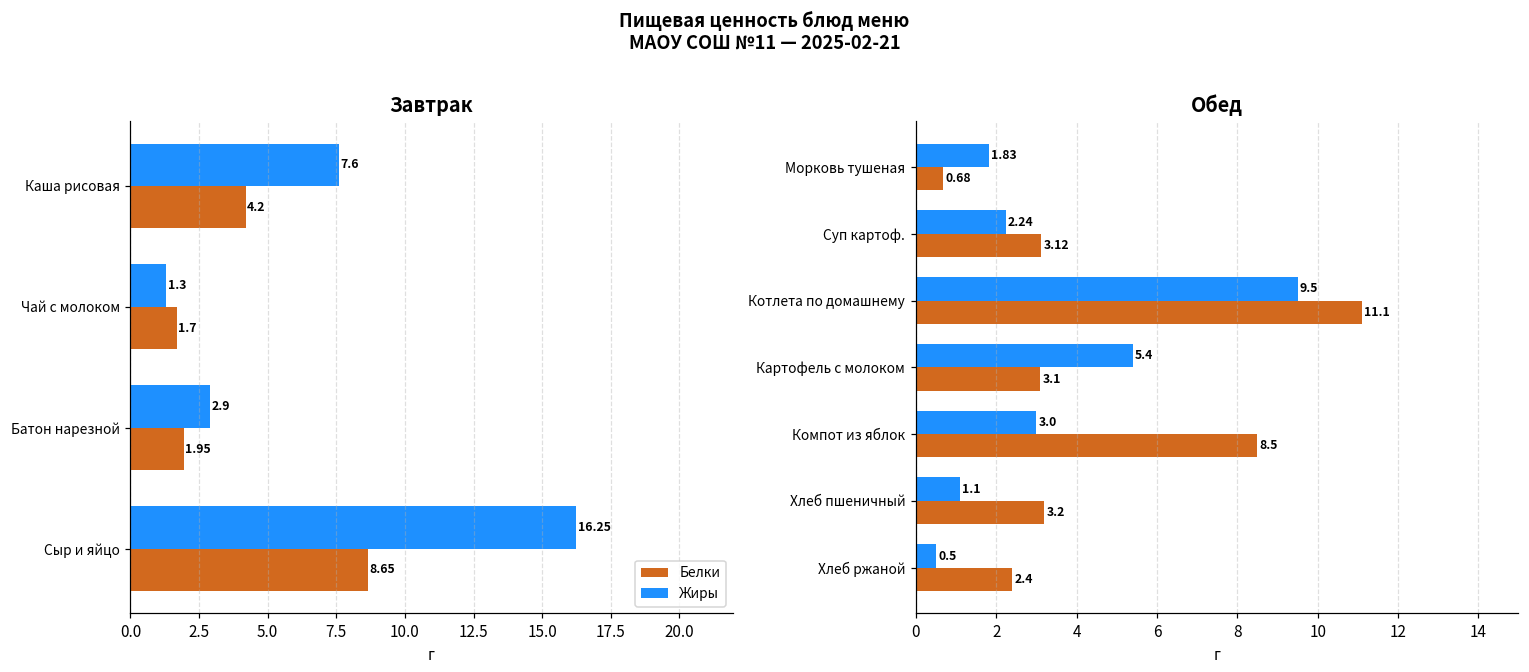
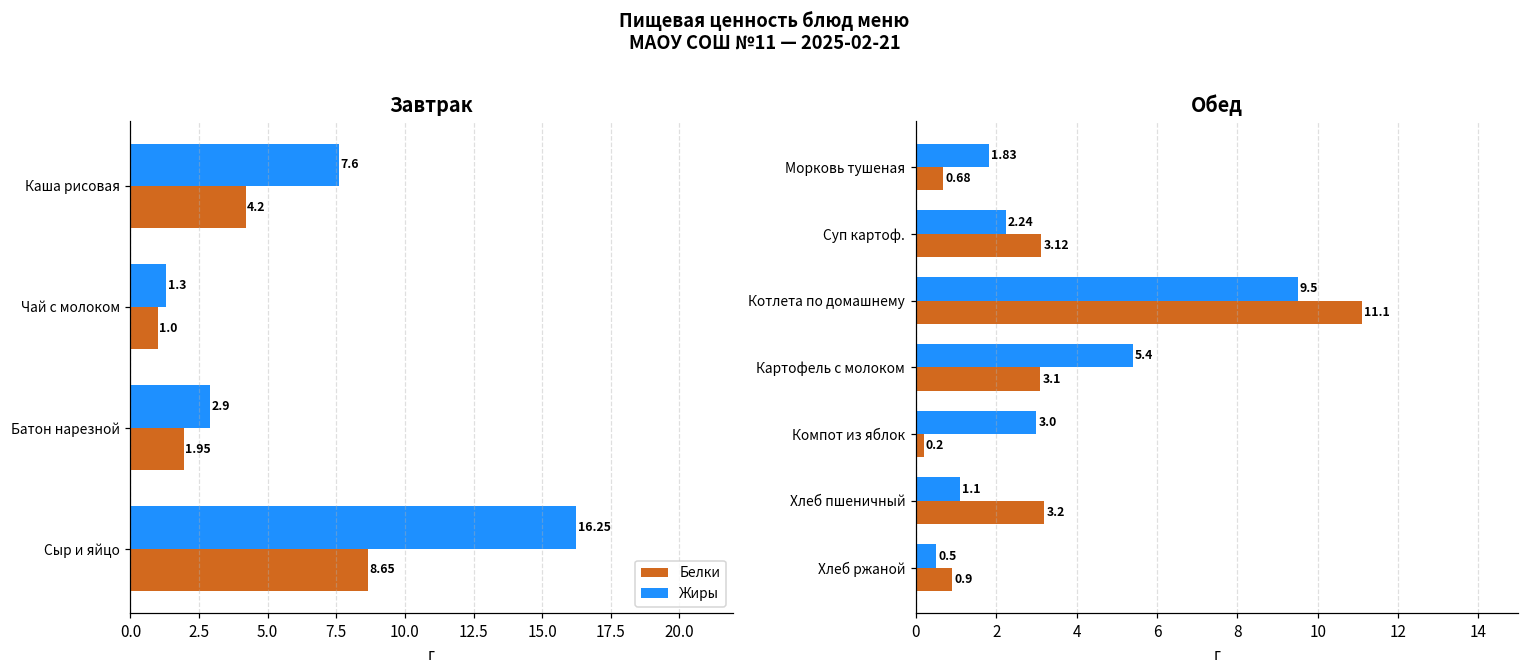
  {
    "Завтрак": {
      "Белки": {
        "Каша рисовая": 4.2,
-       "Чай с молоком": 1.7,
+       "Чай с молоком": 1.0,
        "Батон нарезной": 1.95,
        "Сыр и яйцо": 8.65
      },
      "Жиры": {
        "Каша рисовая": 7.6,
        "Чай с молоком": 1.3,
        "Батон нарезной": 2.9,
        "Сыр и яйцо": 16.25
      }
    },
    "Обед": {
      "Белки": {
        "Морковь тушеная": 0.68,
        "Суп картоф.": 3.12,
        "Котлета по домашнему": 11.1,
        "Картофель с молоком": 3.1,
-       "Компот из яблок": 8.5,
+       "Компот из яблок": 0.2,
        "Хлеб пшеничный": 3.2,
-       "Хлеб ржаной": 2.4
+       "Хлеб ржаной": 0.9
      },
      "Жиры": {
        "Морковь тушеная": 1.83,
        "Суп картоф.": 2.24,
        "Котлета по домашнему": 9.5,
        "Картофель с молоком": 5.4,
        "Компот из яблок": 3.0,
        "Хлеб пшеничный": 1.1,
        "Хлеб ржаной": 0.5
      }
    }
  }
